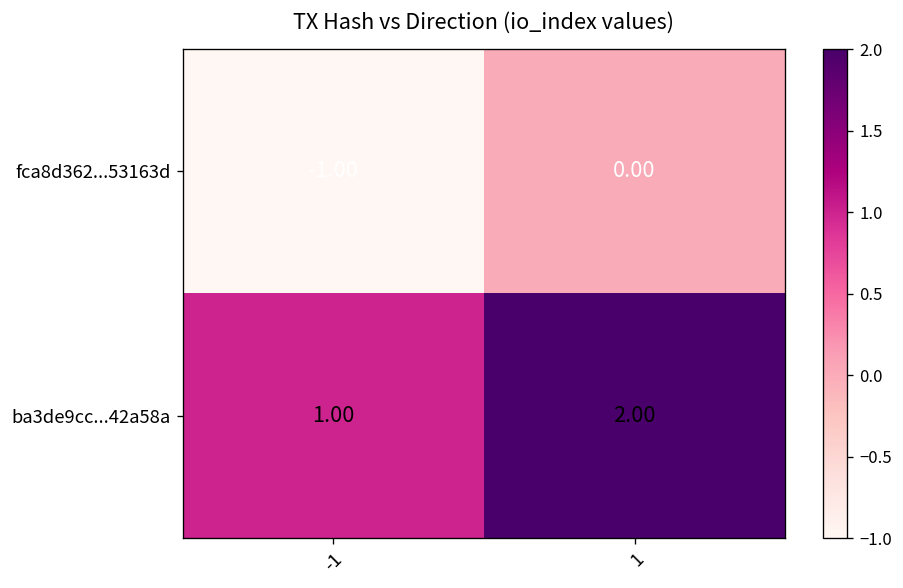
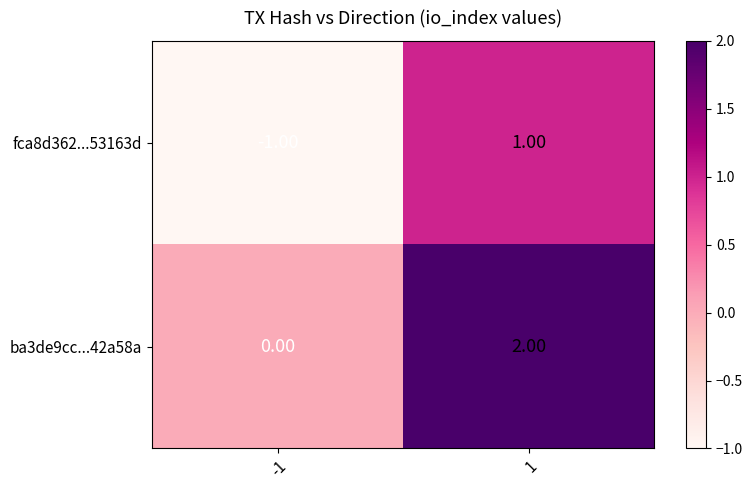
  {
    "fca8d362...53163d": {
-     "1": 0.00
+     "1": 1.00
    },
    "ba3de9cc...42a58a": {
-     "-1": 1.00,
+     "-1": 0.00,
      "1": 2.00
    }
  }
